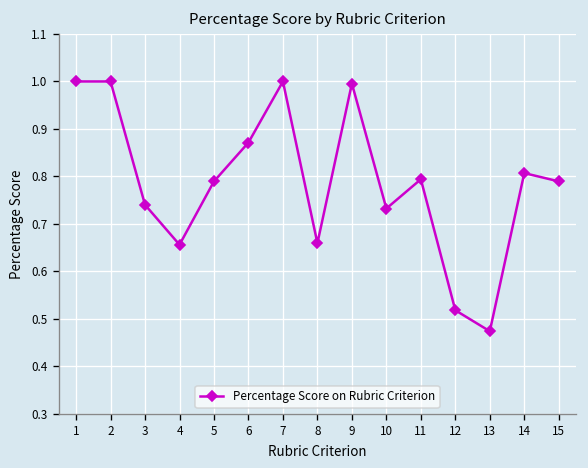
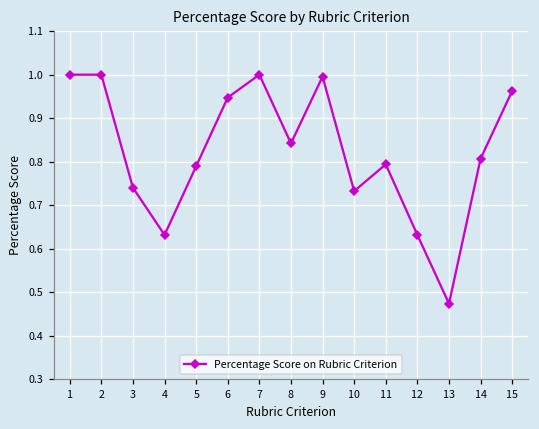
  {
    "1": 1.00,
    "2": 1.00,
    "3": 0.74,
-   "4": 0.66,
+   "4": 0.63,
    "5": 0.79,
-   "6": 0.87,
+   "6": 0.95,
    "7": 1.00,
-   "8": 0.66,
+   "8": 0.84,
    "9": 1.00,
    "10": 0.73,
    "11": 0.79,
-   "12": 0.52,
+   "12": 0.63,
    "13": 0.47,
    "14": 0.81,
-   "15": 0.79
+   "15": 0.96
  }
